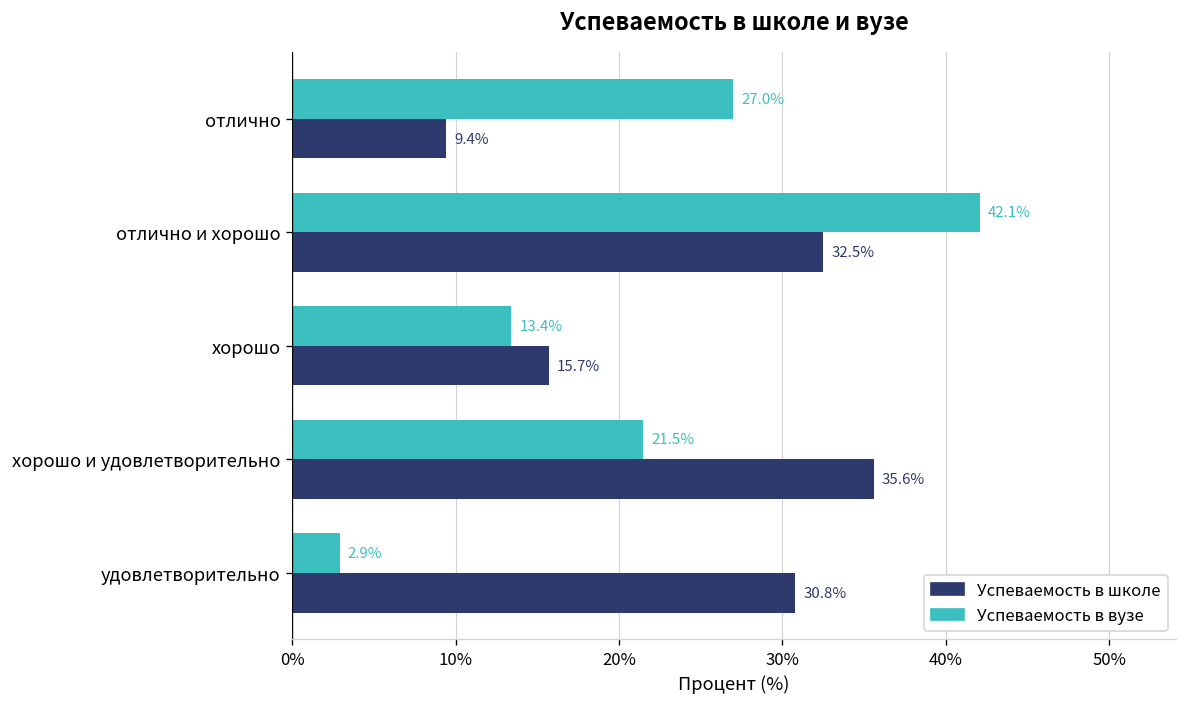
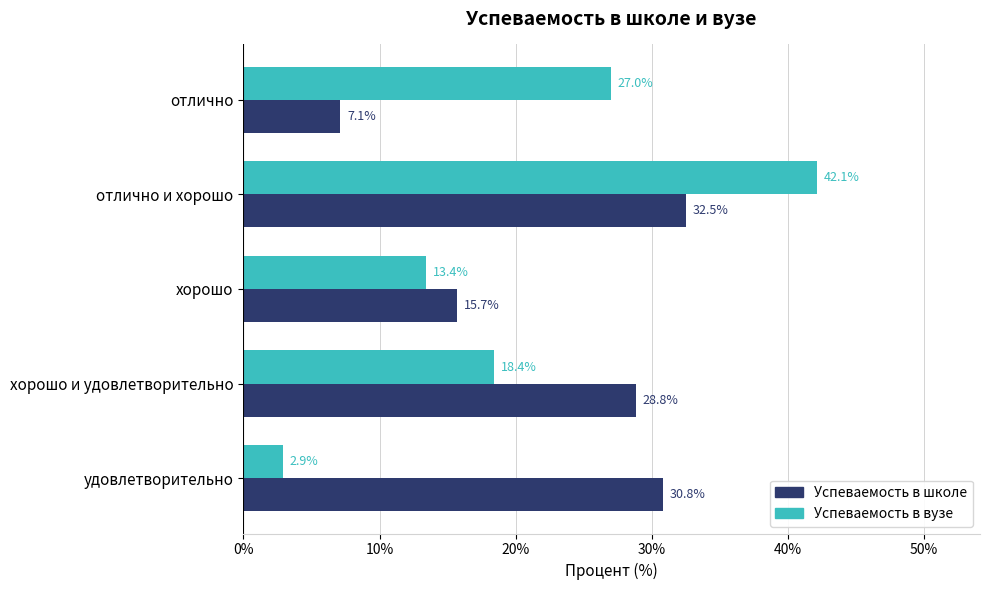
  {
    "Успеваемость в школе": {
-     "отлично": "9.4%",
+     "отлично": "7.1%",
      "отлично и хорошо": "32.5%",
      "хорошо": "15.7%",
-     "хорошо и удовлетворительно": "35.6%",
+     "хорошо и удовлетворительно": "28.8%",
      "удовлетворительно": "30.8%"
    },
    "Успеваемость в вузе": {
      "отлично": "27.0%",
      "отлично и хорошо": "42.1%",
      "хорошо": "13.4%",
-     "хорошо и удовлетворительно": "21.5%",
+     "хорошо и удовлетворительно": "18.4%",
      "удовлетворительно": "2.9%"
    }
  }
